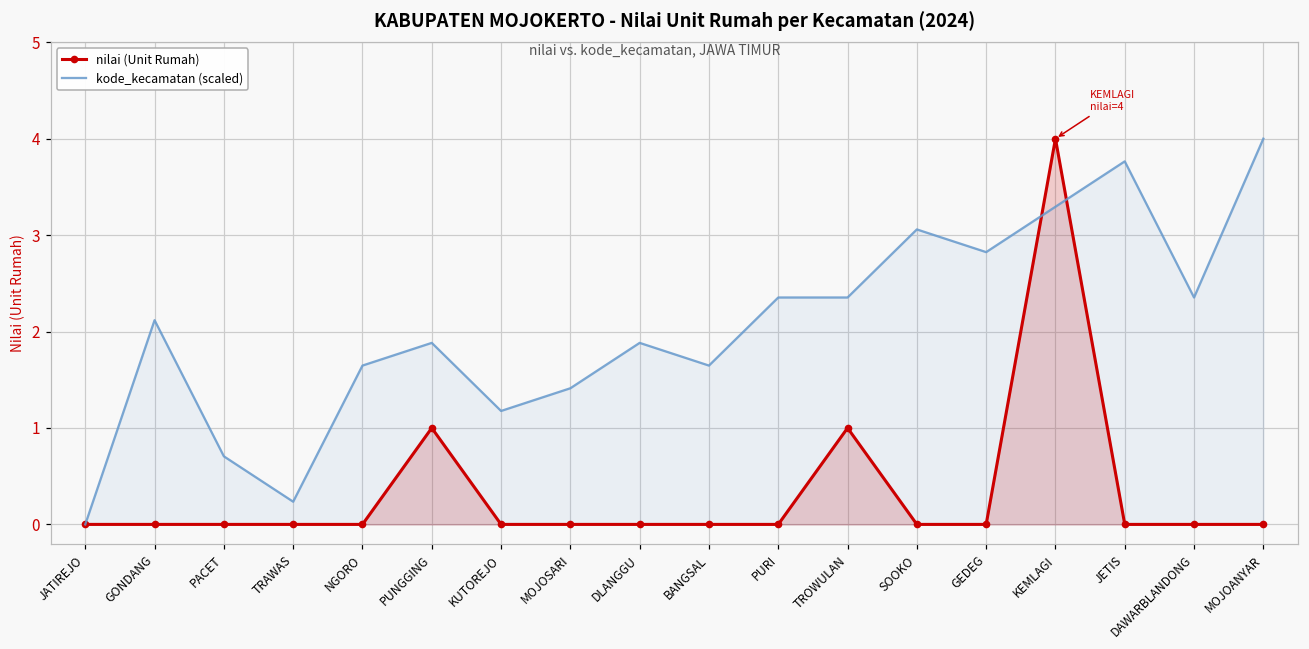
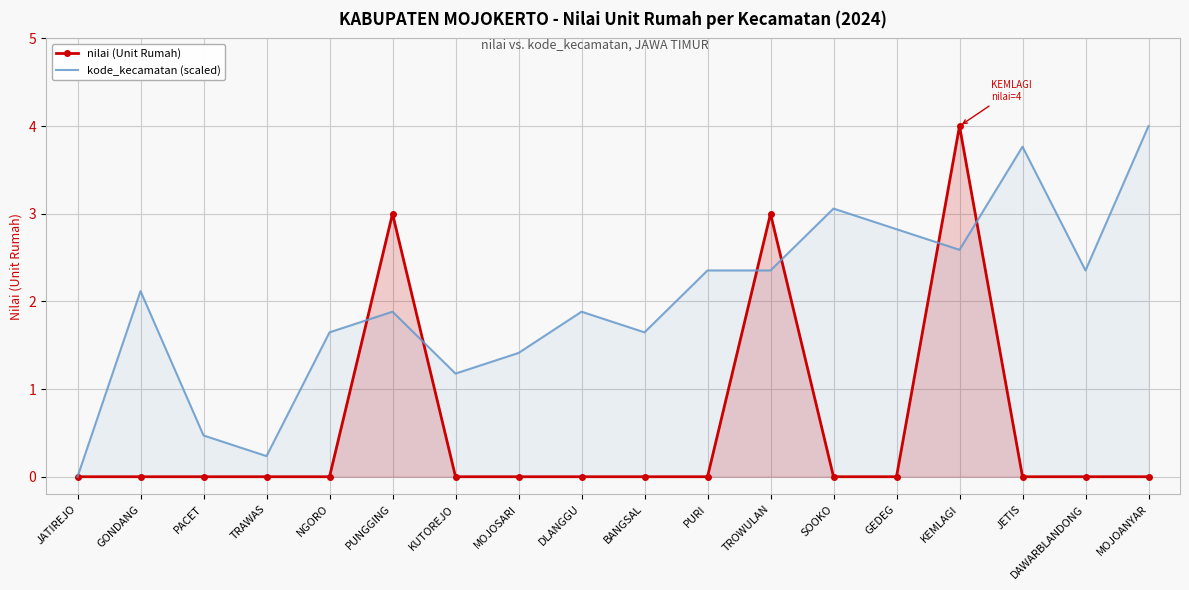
  {
    "nilai (Unit Rumah)": {
      "GONDANG": 0,
      "PACET": 0,
      "TRAWAS": 0,
      "NGORO": 0,
-     "PUNGGING": 1,
+     "PUNGGING": 3,
      "KUTOREJO": 0,
      "MOJOSARI": 0,
      "DLANGGU": 0,
      "BANGSAL": 0,
      "PURI": 0,
-     "TROWULAN": 1,
+     "TROWULAN": 3,
      "SOOKO": 0,
      "GEDEG": 0,
      "JETIS": 0,
      "DAWARBLANDONG": 0,
      "MOJOANYAR": 0
    },
    "kode_kecamatan (scaled)": {
      "GONDANG": 2.1,
-     "PACET": 0.7,
+     "PACET": 0.5,
      "TRAWAS": 0.2,
      "NGORO": 1.6,
      "PUNGGING": 1.9,
      "KUTOREJO": 1.2,
      "MOJOSARI": 1.4,
      "DLANGGU": 1.9,
      "BANGSAL": 1.6,
      "PURI": 2.4,
      "TROWULAN": 2.4,
      "SOOKO": 3.1,
      "GEDEG": 2.8,
-     "KEMLAGI": 3.3,
+     "KEMLAGI": 2.6,
      "JETIS": 3.8,
      "DAWARBLANDONG": 2.4,
      "MOJOANYAR": 4.0
    }
  }
